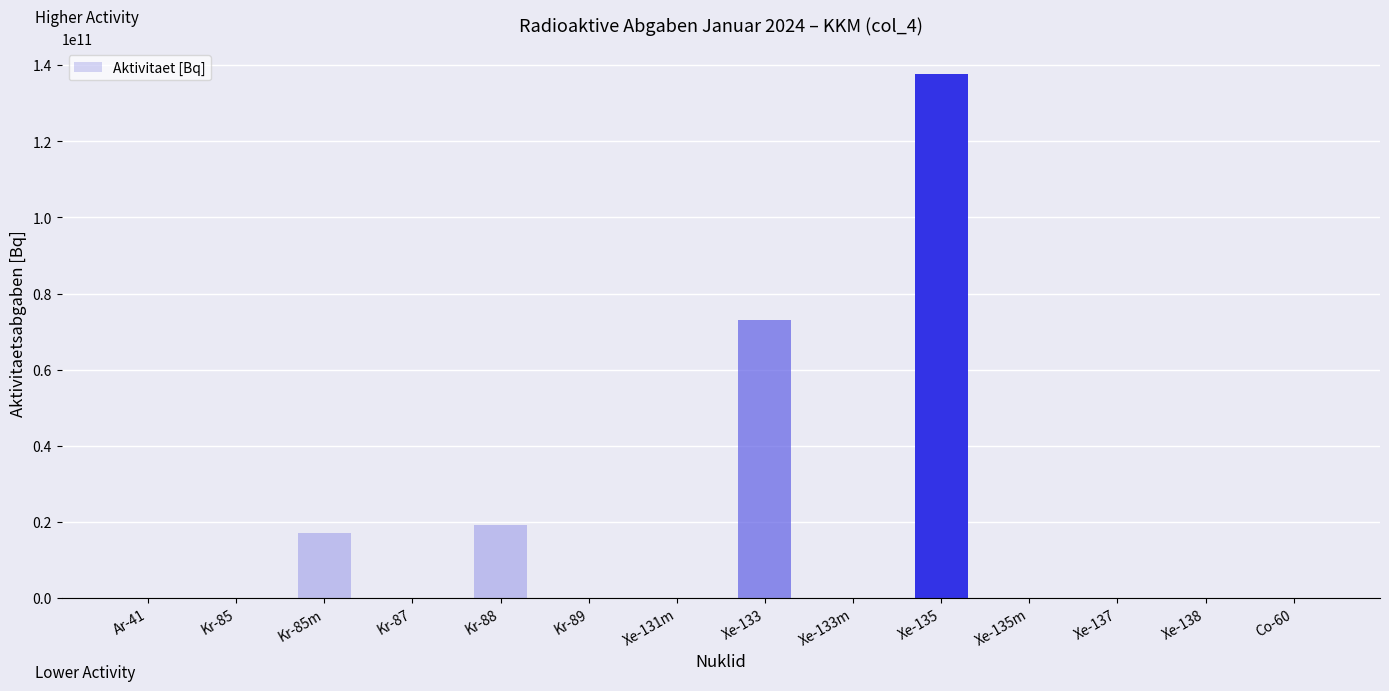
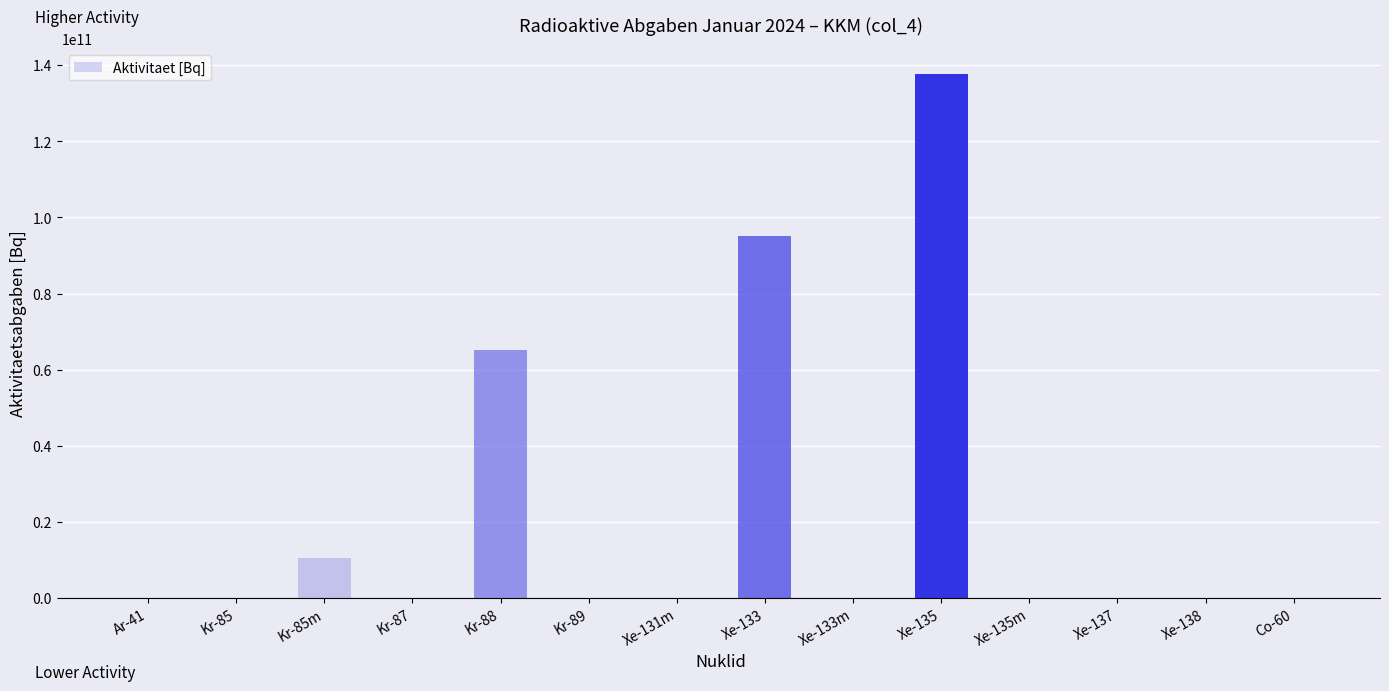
  {
    "Ar-41": 0,
    "Kr-85": 0,
-   "Kr-85m": 17000000000,
+   "Kr-85m": 11000000000,
    "Kr-87": 0,
-   "Kr-88": 19000000000,
+   "Kr-88": 65000000000,
    "Kr-89": 0,
    "Xe-131m": 0,
-   "Xe-133": 73000000000,
+   "Xe-133": 95000000000,
    "Xe-133m": 0,
    "Xe-135": 138000000000,
    "Xe-135m": 0,
    "Xe-137": 0,
    "Xe-138": 0
  }
